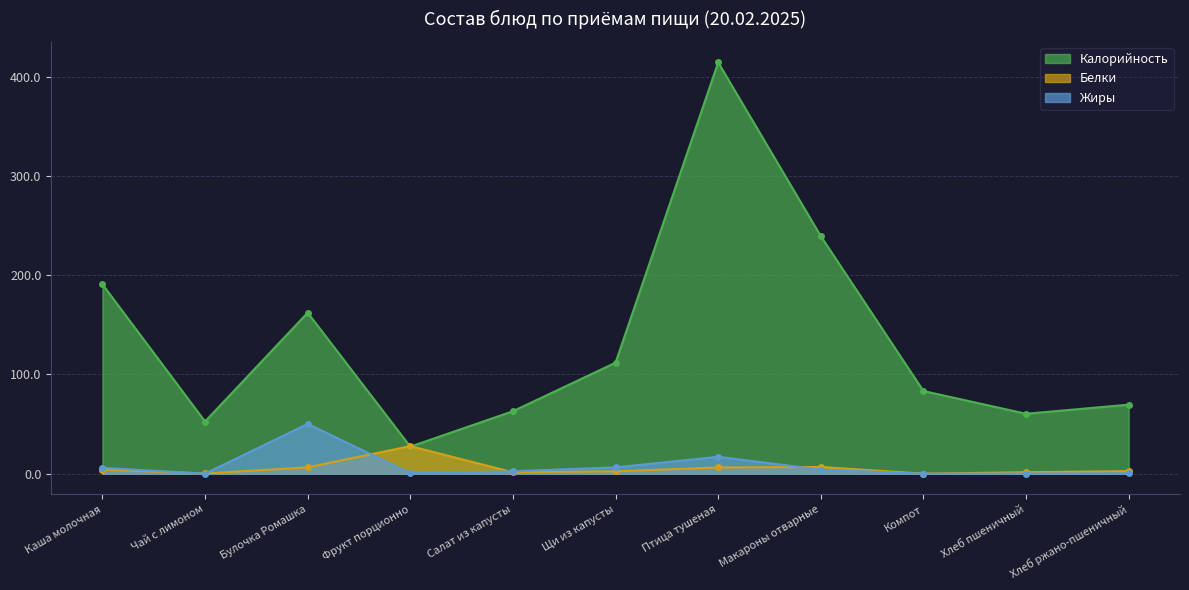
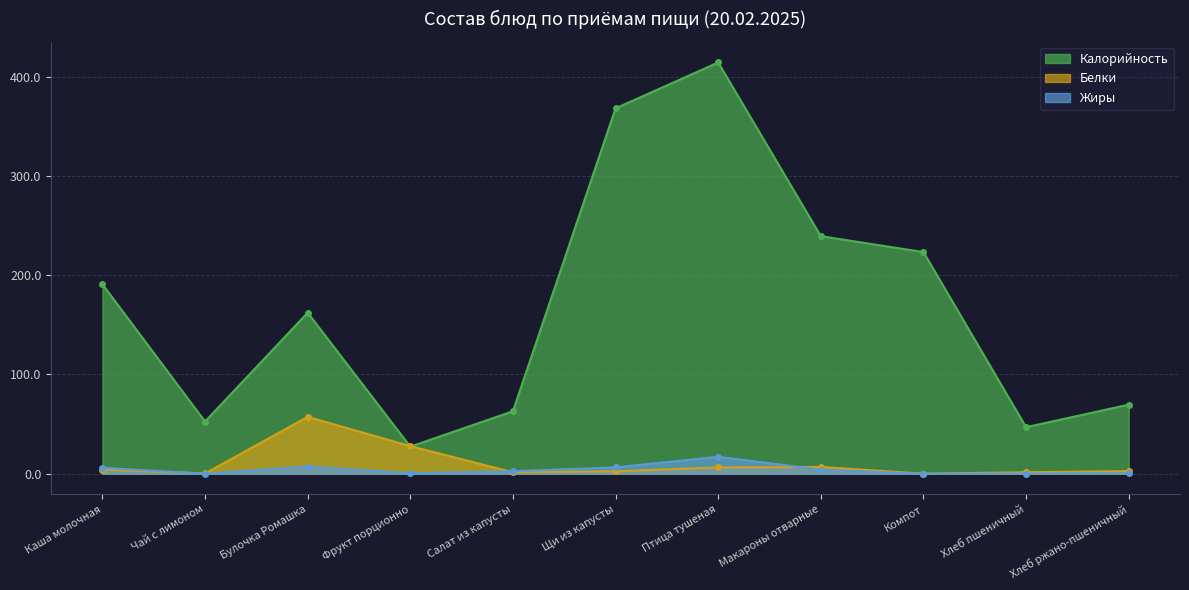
  {
    "Калорийность": {
      "Каша молочная": 190,
      "Чай с лимоном": 50,
      "Булочка Ромашка": 160,
      "Салат из капусты": 60,
-     "Щи из капусты": 110,
+     "Щи из капусты": 370,
      "Птица тушеная": 410,
      "Макароны отварные": 240,
-     "Компот": 80,
-     "Хлеб пшеничный": 60,
+     "Компот": 220,
+     "Хлеб пшеничный": 50,
      "Хлеб ржано-пшеничный": 70
    },
    "Белки": {
-     "Булочка Ромашка": 10,
+     "Булочка Ромашка": 60,
      "Щи из капусты": 0,
      "Птица тушеная": 10,
      "Макароны отварные": 10
    },
    "Жиры": {
-     "Булочка Ромашка": 50,
+     "Булочка Ромашка": 10,
      "Фрукт порционно": 0,
      "Щи из капусты": 10,
      "Птица тушеная": 20,
      "Макароны отварные": 0
    }
  }
